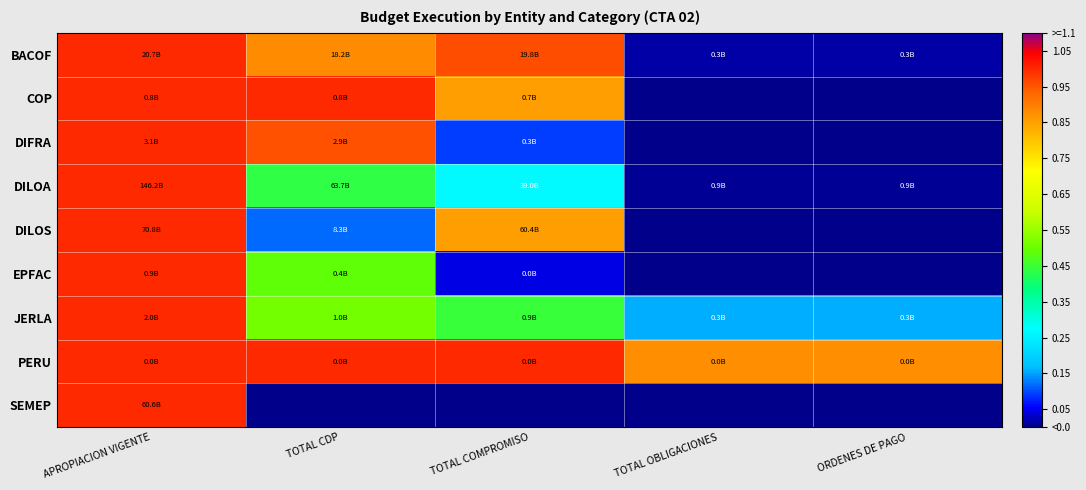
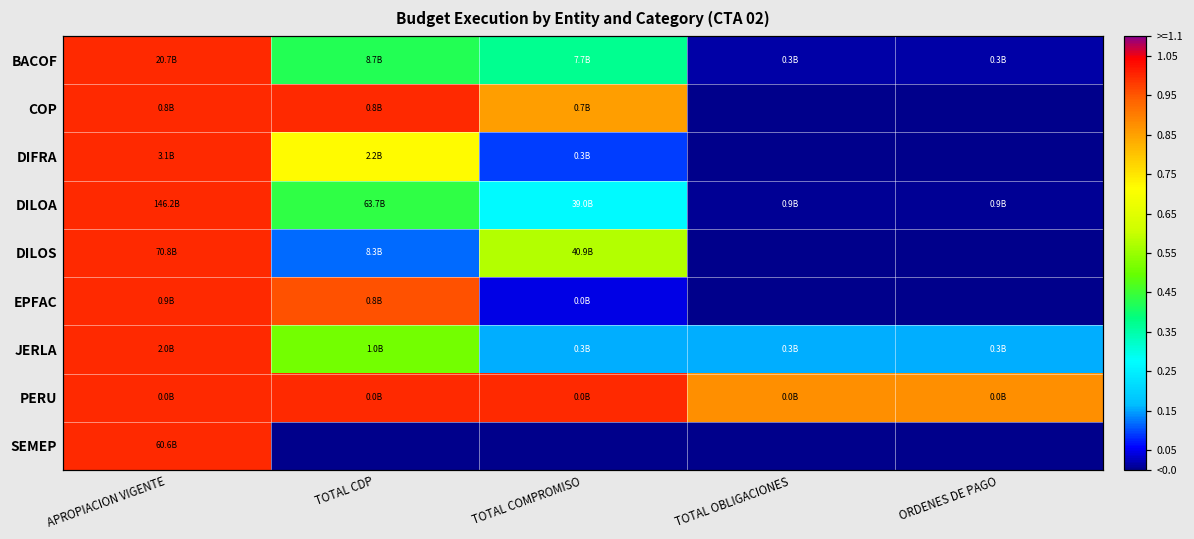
  {
    "BACOF": {
      "APROPIACION VIGENTE": "20.7B",
-     "TOTAL CDP": "18.2B",
-     "TOTAL COMPROMISO": "19.8B",
+     "TOTAL CDP": "8.7B",
+     "TOTAL COMPROMISO": "7.7B",
      "TOTAL OBLIGACIONES": "0.3B",
      "ORDENES DE PAGO": "0.3B"
    },
    "COP": {
      "APROPIACION VIGENTE": "0.8B",
      "TOTAL CDP": "0.8B",
      "TOTAL COMPROMISO": "0.7B"
    },
    "DIFRA": {
      "APROPIACION VIGENTE": "3.1B",
-     "TOTAL CDP": "2.9B",
+     "TOTAL CDP": "2.2B",
      "TOTAL COMPROMISO": "0.3B"
    },
    "DILOA": {
      "APROPIACION VIGENTE": "146.2B",
      "TOTAL CDP": "63.7B",
      "TOTAL COMPROMISO": "39.0B",
      "TOTAL OBLIGACIONES": "0.9B",
      "ORDENES DE PAGO": "0.9B"
    },
    "DILOS": {
      "APROPIACION VIGENTE": "70.8B",
      "TOTAL CDP": "8.3B",
-     "TOTAL COMPROMISO": "60.4B"
+     "TOTAL COMPROMISO": "40.9B"
    },
    "EPFAC": {
      "APROPIACION VIGENTE": "0.9B",
-     "TOTAL CDP": "0.4B",
+     "TOTAL CDP": "0.8B",
      "TOTAL COMPROMISO": "0.0B"
    },
    "JERLA": {
      "APROPIACION VIGENTE": "2.0B",
      "TOTAL CDP": "1.0B",
-     "TOTAL COMPROMISO": "0.9B",
+     "TOTAL COMPROMISO": "0.3B",
      "TOTAL OBLIGACIONES": "0.3B",
      "ORDENES DE PAGO": "0.3B"
    },
    "PERU": {
      "APROPIACION VIGENTE": "0.0B",
      "TOTAL CDP": "0.0B",
      "TOTAL COMPROMISO": "0.0B",
      "TOTAL OBLIGACIONES": "0.0B",
      "ORDENES DE PAGO": "0.0B"
    },
    "SEMEP": {
      "APROPIACION VIGENTE": "60.6B"
    }
  }
